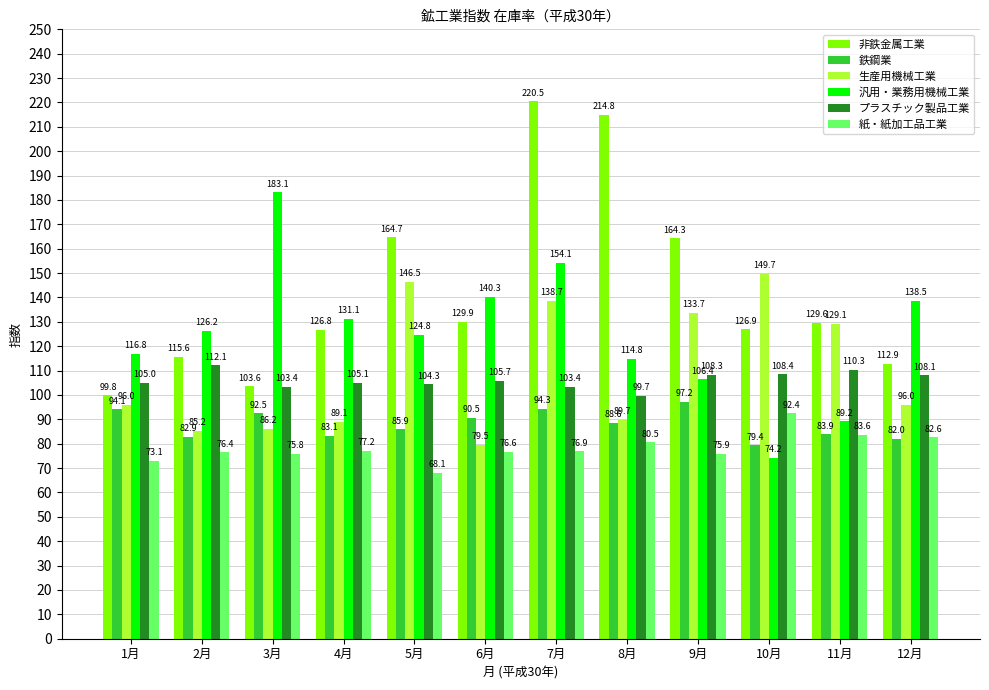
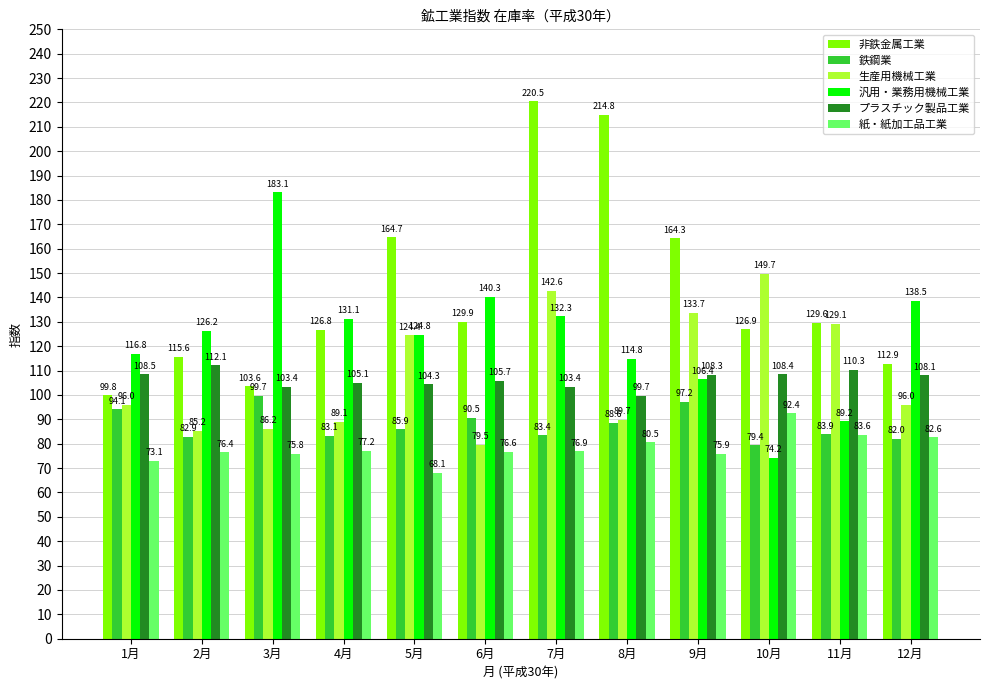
  {
    "非鉄金属工業": {
      "1月": 99.8,
      "2月": 115.6,
      "3月": 103.6,
      "4月": 126.8,
      "5月": 164.7,
      "6月": 129.9,
      "7月": 220.5,
      "8月": 214.8,
      "9月": 164.3,
      "10月": 126.9,
      "12月": 112.9
    },
    "鉄鋼業": {
-     "3月": 92.5,
+     "3月": 99.7,
      "4月": 83.1,
      "5月": 85.9,
      "6月": 90.5,
-     "7月": 94.3,
+     "7月": 83.4,
      "9月": 97.2,
      "10月": 79.4,
      "11月": 83.9,
      "12月": 82.0
    },
    "生産用機械工業": {
      "3月": 86.2,
      "4月": 89.1,
-     "5月": 146.5,
+     "5月": 124.4,
      "6月": 79.5,
-     "7月": 138.7,
+     "7月": 142.6,
      "9月": 133.7,
      "10月": 149.7,
      "12月": 96.0
    },
    "汎用・業務用機械工業": {
      "1月": 116.8,
      "2月": 126.2,
      "3月": 183.1,
      "4月": 131.1,
      "5月": 124.8,
      "6月": 140.3,
-     "7月": 154.1,
+     "7月": 132.3,
      "8月": 114.8,
      "10月": 74.2,
      "11月": 89.2,
      "12月": 138.5
    },
    "プラスチック製品工業": {
-     "1月": 105.0,
+     "1月": 108.5,
      "2月": 112.1,
      "3月": 103.4,
      "4月": 105.1,
      "5月": 104.3,
      "6月": 105.7,
      "7月": 103.4,
      "8月": 99.7,
      "10月": 108.4,
      "11月": 110.3,
      "12月": 108.1
    },
    "紙・紙加工品工業": {
      "1月": 73.1,
      "2月": 76.4,
      "3月": 75.8,
      "4月": 77.2,
      "5月": 68.1,
      "6月": 76.6,
      "7月": 76.9,
      "8月": 80.5,
      "9月": 75.9,
      "10月": 92.4,
      "11月": 83.6,
      "12月": 82.6
    }
  }
